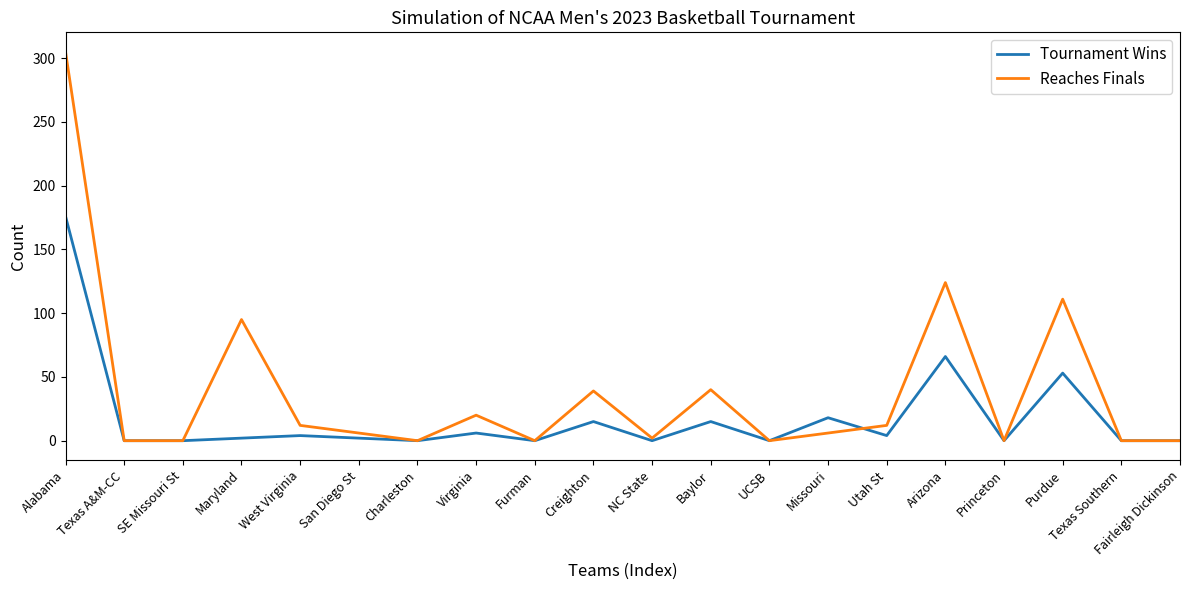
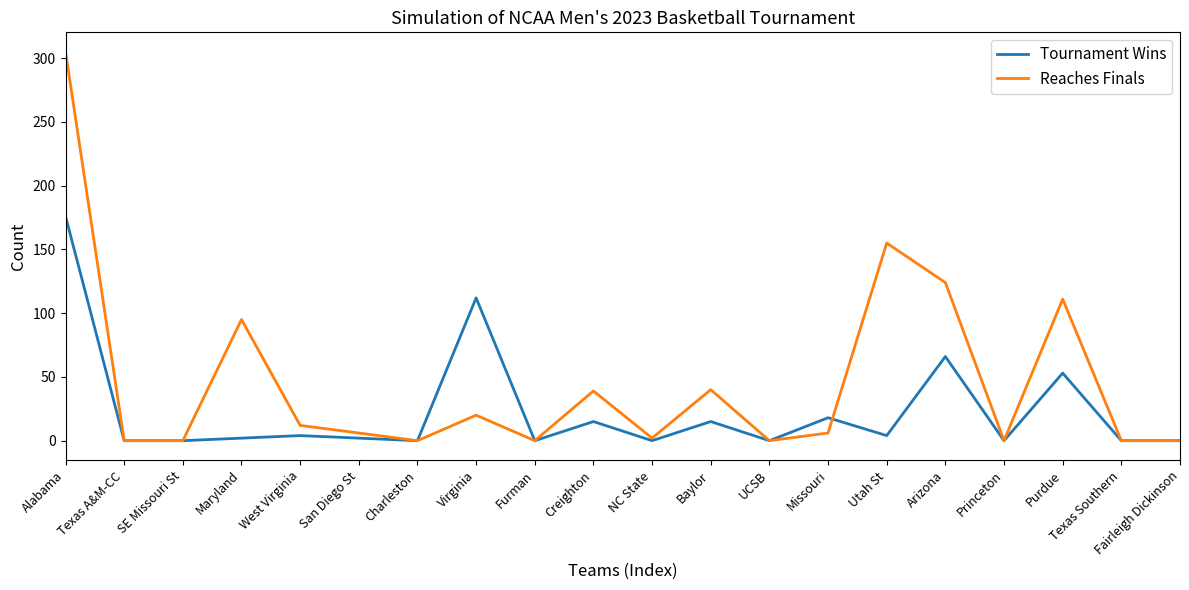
  {
    "Tournament Wins": {
      "Alabama": 176,
      "Maryland": 2,
      "West Virginia": 4,
      "San Diego St": 2,
-     "Virginia": 6,
+     "Virginia": 112,
      "Creighton": 15,
      "NC State": 0,
      "Baylor": 15,
      "Missouri": 18,
      "Utah St": 4,
      "Arizona": 66,
      "Purdue": 53
    },
    "Reaches Finals": {
      "Alabama": 305,
      "Maryland": 95,
      "West Virginia": 12,
      "San Diego St": 6,
      "Virginia": 20,
      "Creighton": 39,
      "NC State": 2,
      "Baylor": 40,
      "Missouri": 6,
-     "Utah St": 12,
+     "Utah St": 155,
      "Arizona": 124,
      "Purdue": 111
    }
  }
